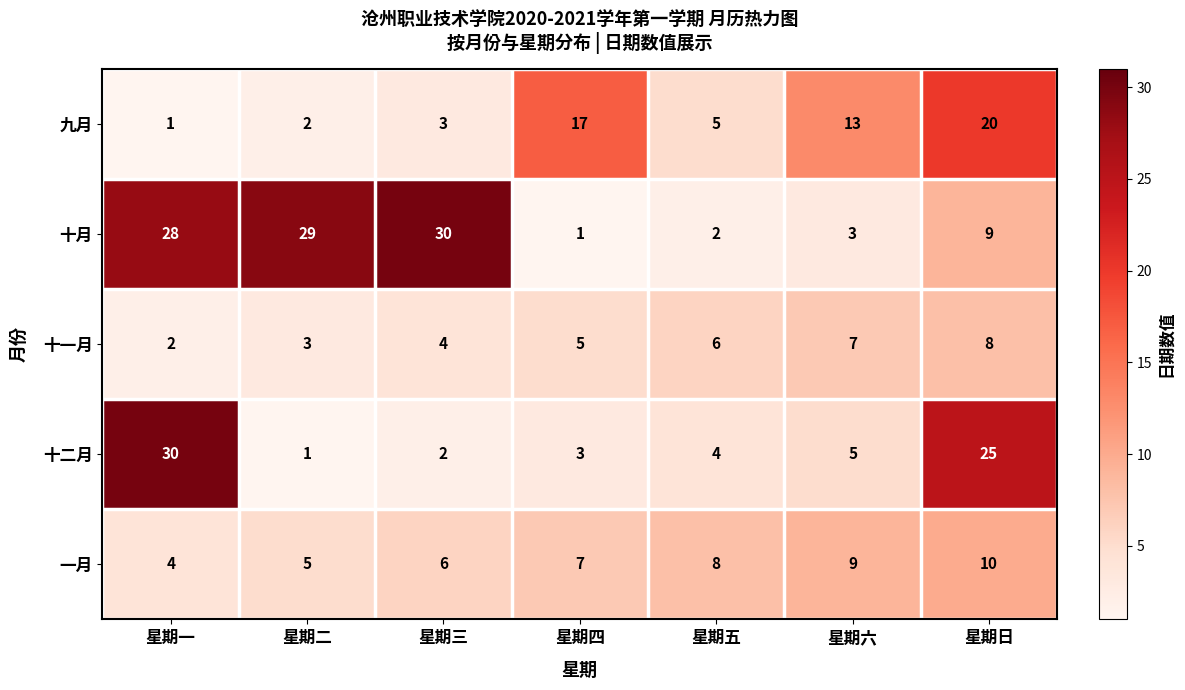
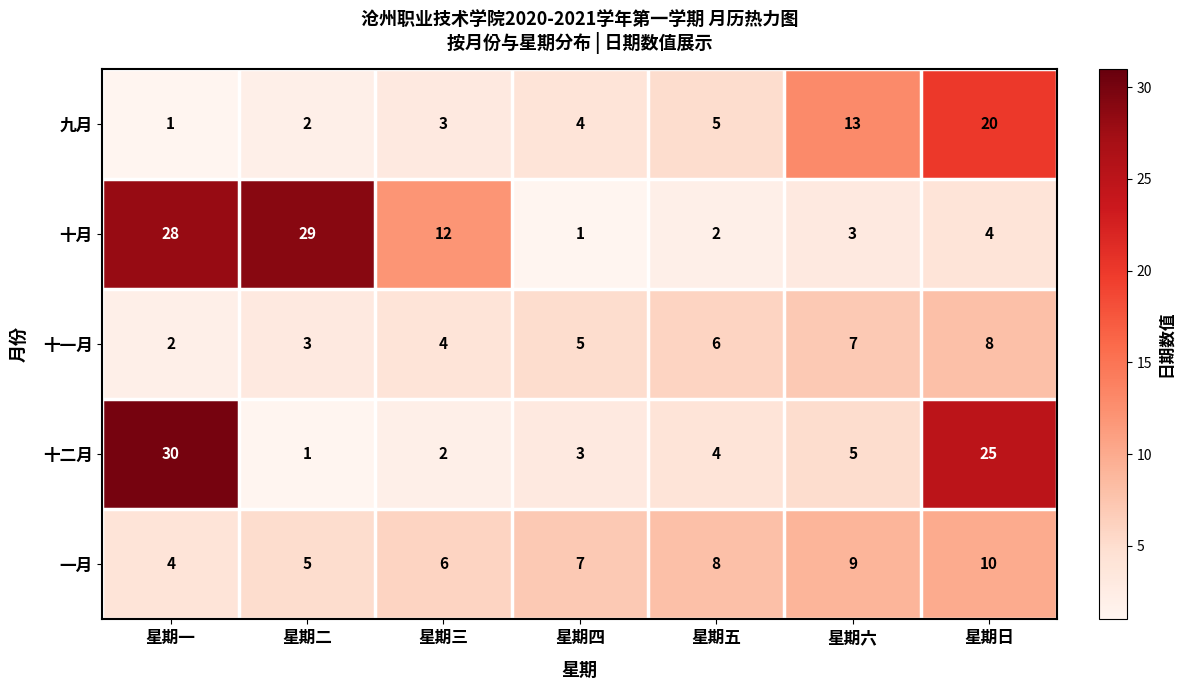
  {
    "九月": {
      "星期一": 1,
      "星期二": 2,
      "星期三": 3,
-     "星期四": 17,
+     "星期四": 4,
      "星期五": 5,
      "星期六": 13,
      "星期日": 20
    },
    "十月": {
      "星期一": 28,
      "星期二": 29,
-     "星期三": 30,
+     "星期三": 12,
      "星期四": 1,
      "星期五": 2,
      "星期六": 3,
-     "星期日": 9
+     "星期日": 4
    },
    "十一月": {
      "星期一": 2,
      "星期二": 3,
      "星期三": 4,
      "星期四": 5,
      "星期五": 6,
      "星期六": 7,
      "星期日": 8
    },
    "十二月": {
      "星期一": 30,
      "星期二": 1,
      "星期三": 2,
      "星期四": 3,
      "星期五": 4,
      "星期六": 5,
      "星期日": 25
    },
    "一月": {
      "星期一": 4,
      "星期二": 5,
      "星期三": 6,
      "星期四": 7,
      "星期五": 8,
      "星期六": 9,
      "星期日": 10
    }
  }
